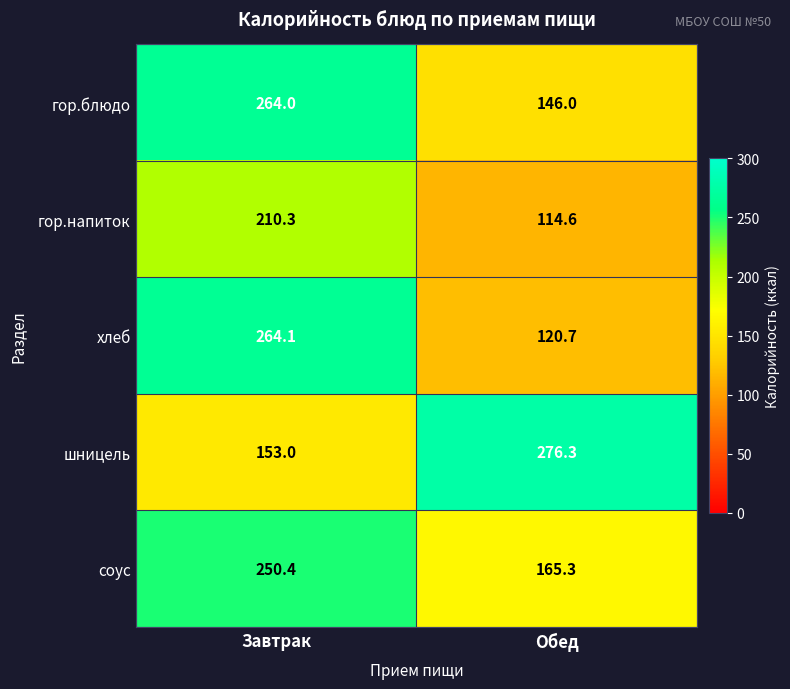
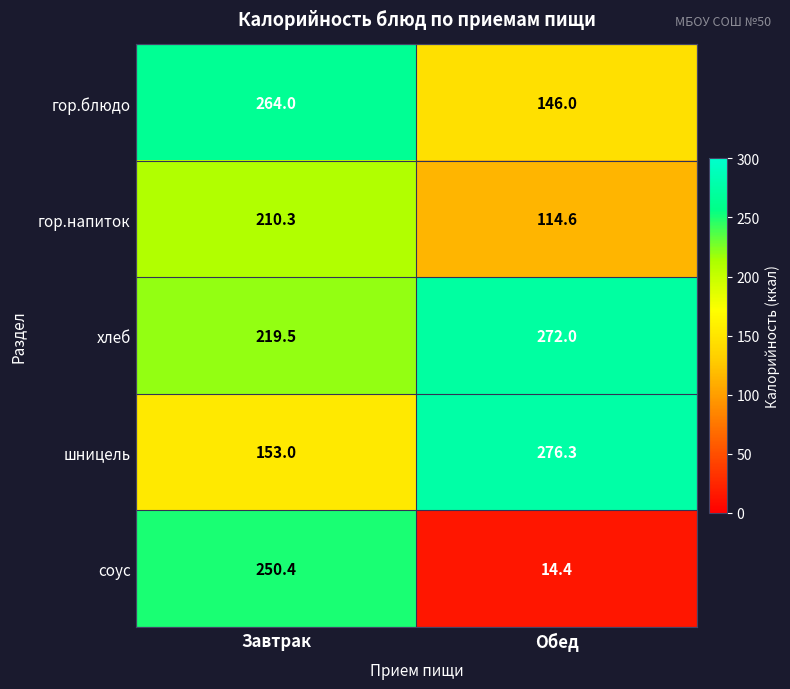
  {
    "гор.блюдо": {
      "Завтрак": 264.0,
      "Обед": 146.0
    },
    "гор.напиток": {
      "Завтрак": 210.3,
      "Обед": 114.6
    },
    "хлеб": {
-     "Завтрак": 264.1,
-     "Обед": 120.7
+     "Завтрак": 219.5,
+     "Обед": 272.0
    },
    "шницель": {
      "Завтрак": 153.0,
      "Обед": 276.3
    },
    "соус": {
      "Завтрак": 250.4,
-     "Обед": 165.3
+     "Обед": 14.4
    }
  }
